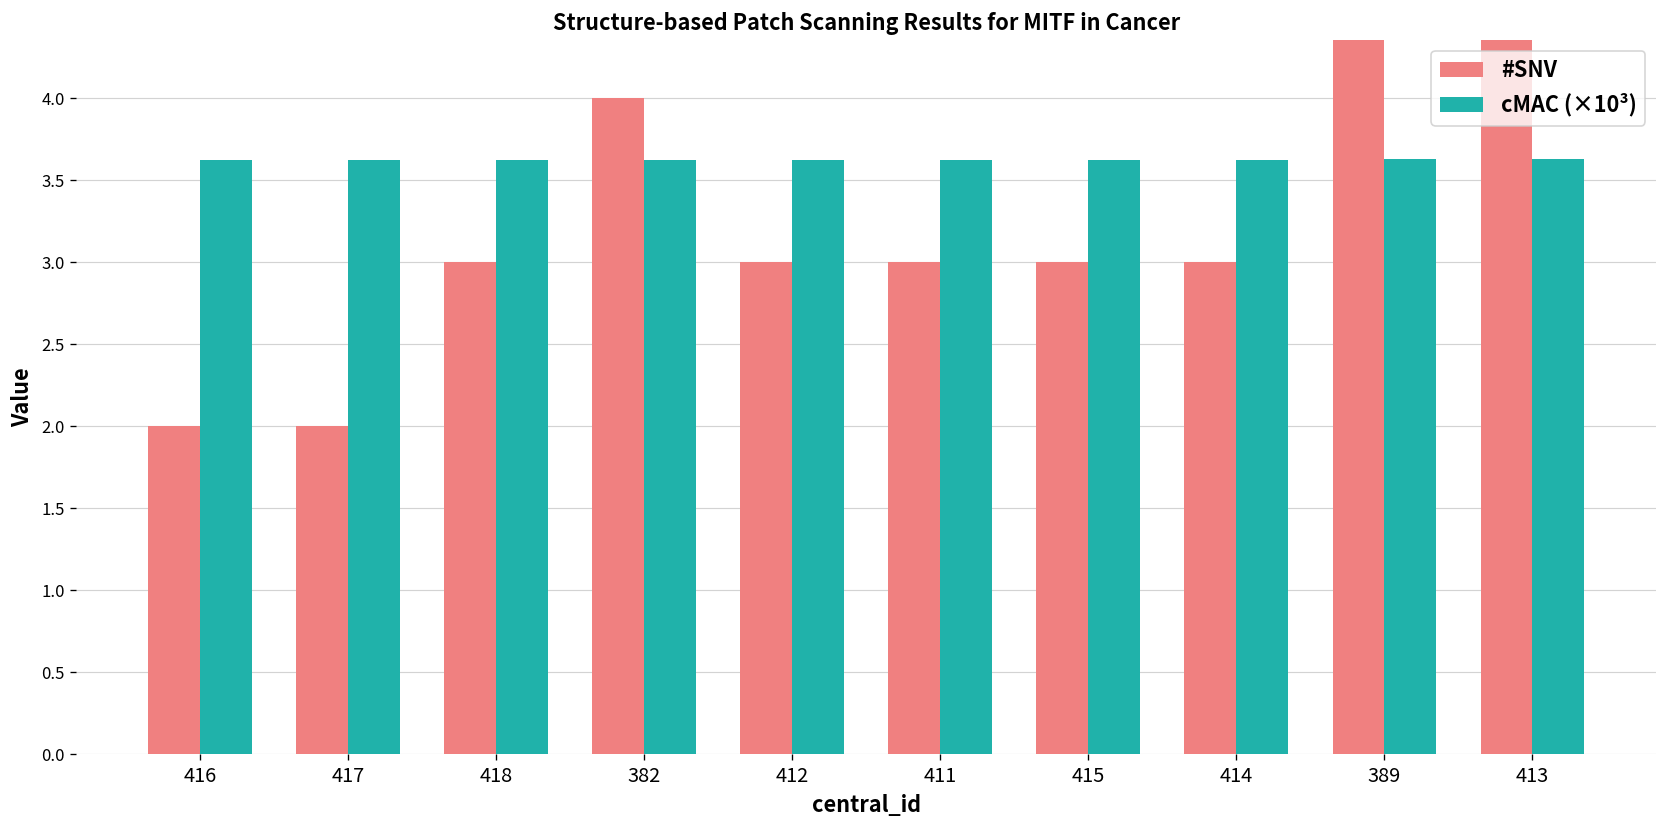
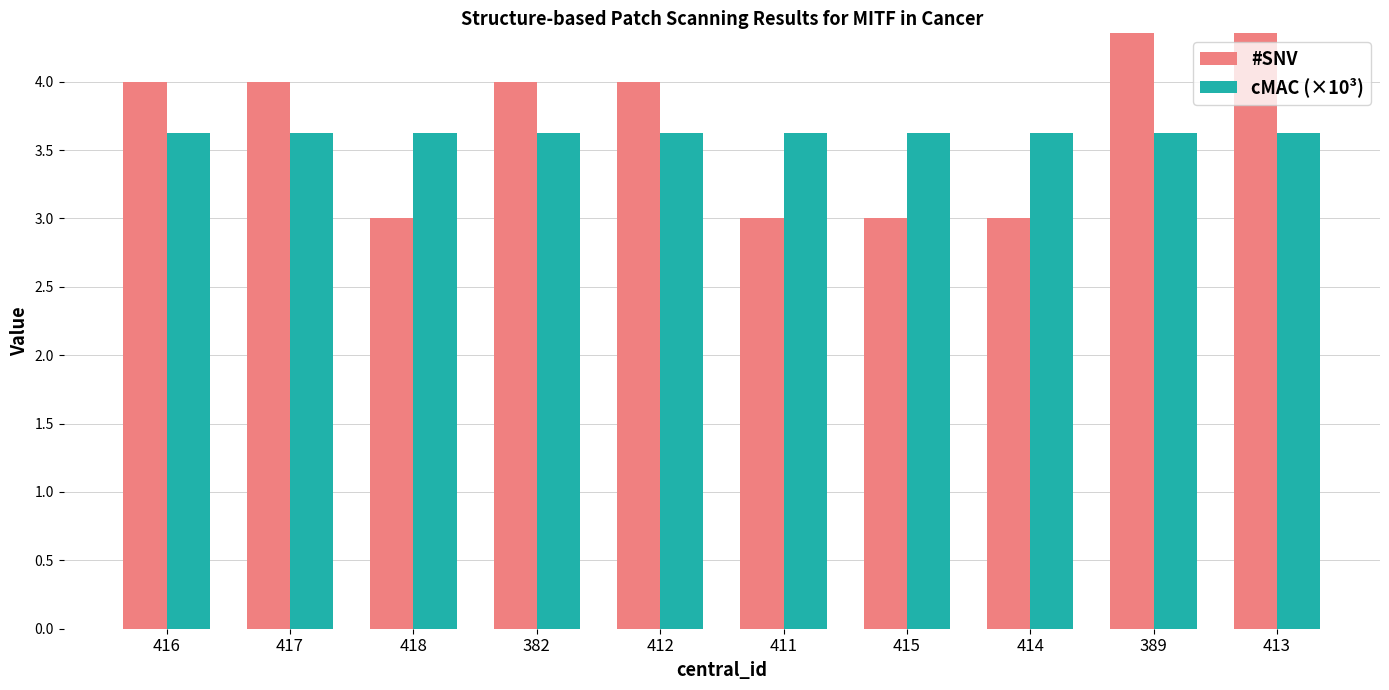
  {
    "#SNV": {
-     "416": 2,
-     "417": 2,
+     "416": 4,
+     "417": 4,
      "418": 3,
      "382": 4,
-     "412": 3,
+     "412": 4,
      "411": 3,
      "415": 3,
      "414": 3
    },
    "cMAC (×10³)": {
      "416": 3.62,
      "417": 3.62,
      "418": 3.62,
      "382": 3.62,
      "412": 3.63,
      "411": 3.63,
      "415": 3.63,
      "414": 3.63,
      "389": 3.63,
      "413": 3.63
    }
  }
